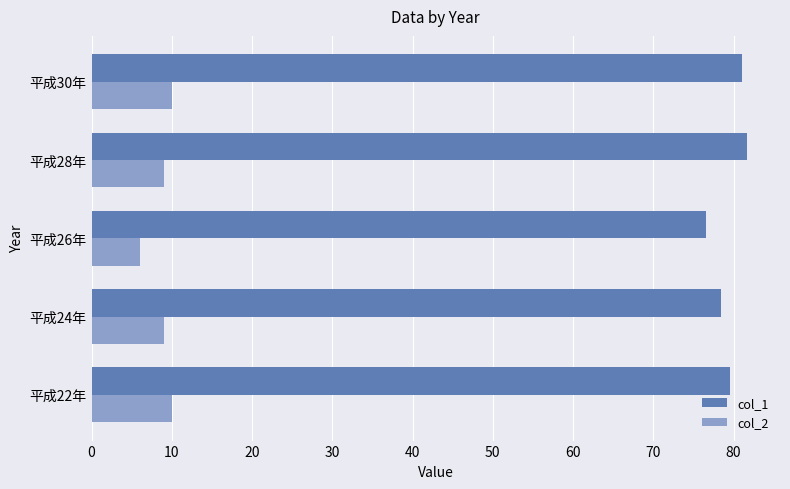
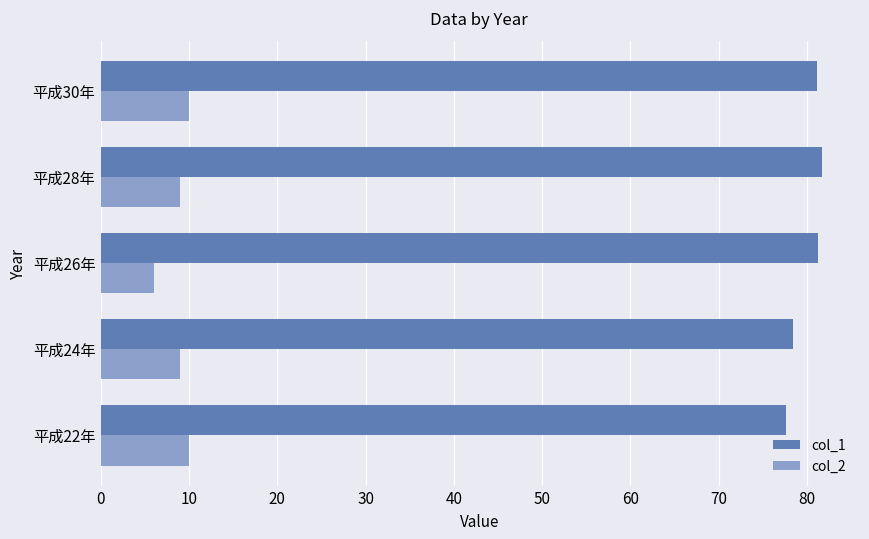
  {
    "col_1": {
      "平成30年": 81,
      "平成28年": 82,
-     "平成26年": 77,
+     "平成26年": 81,
      "平成24年": 78,
-     "平成22年": 80
+     "平成22年": 78
    },
    "col_2": {
      "平成30年": 10,
      "平成28年": 9,
      "平成26年": 6,
      "平成24年": 9,
      "平成22年": 10
    }
  }
